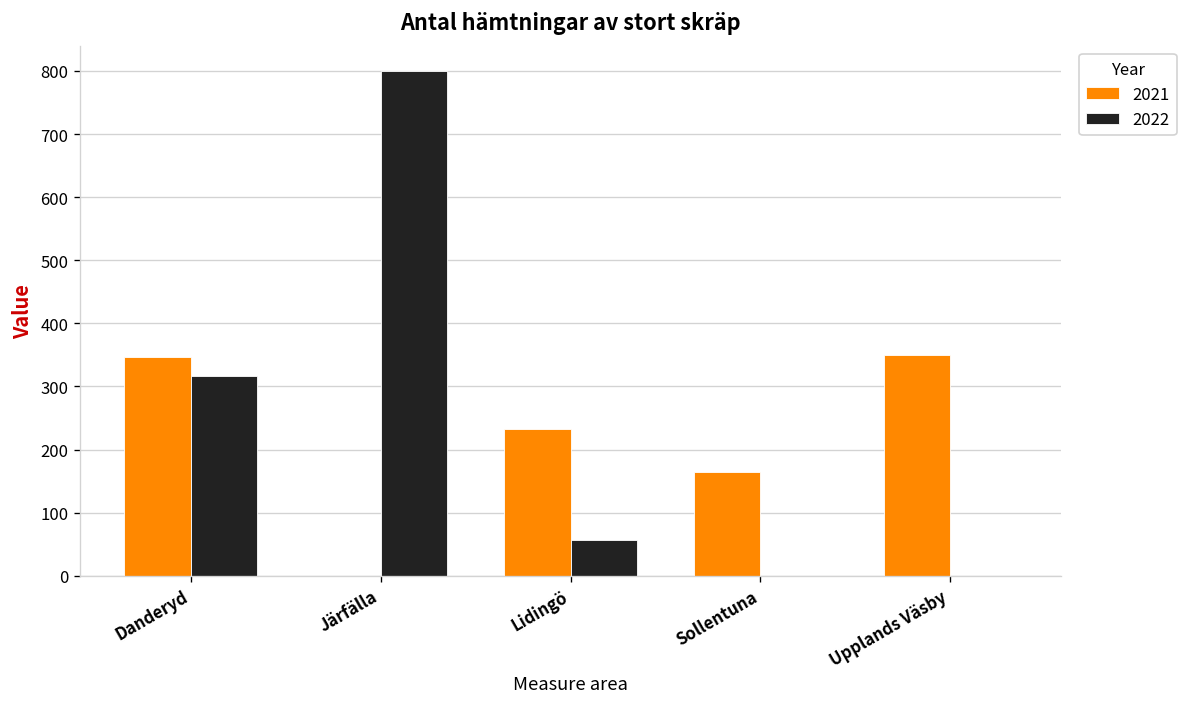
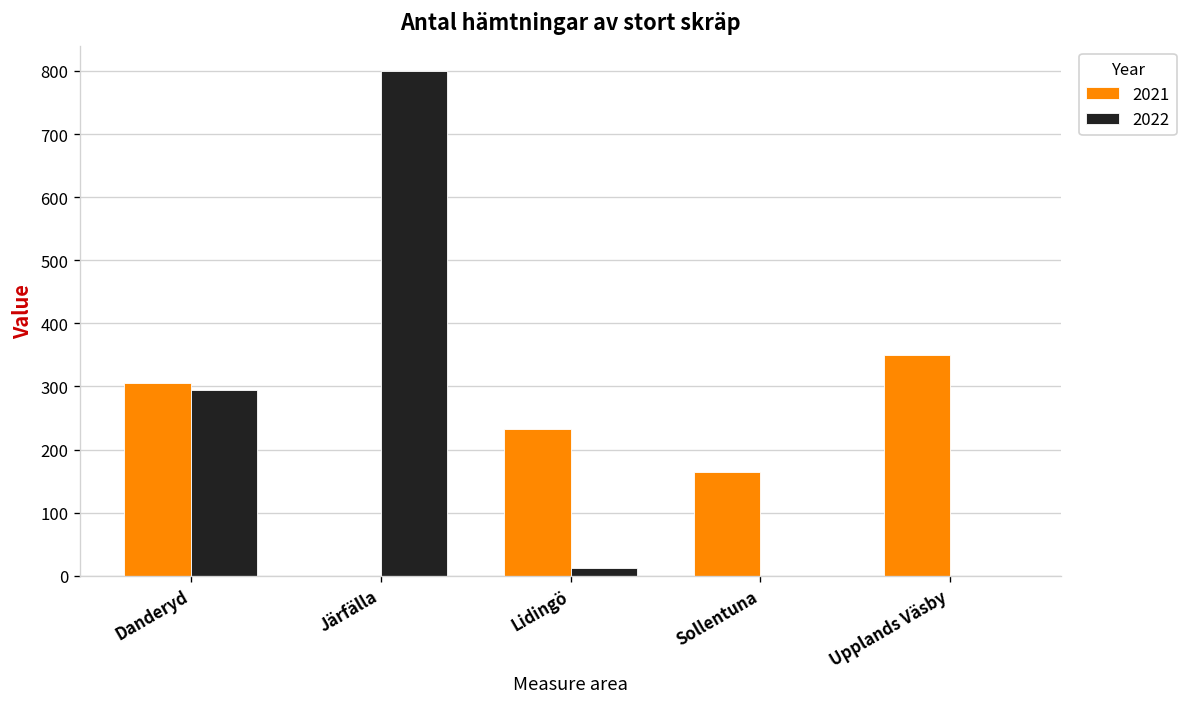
  {
    "2021": {
-     "Danderyd": 350,
+     "Danderyd": 310,
      "Järfälla": 0,
      "Lidingö": 230,
      "Sollentuna": 170,
      "Upplands Väsby": 350
    },
    "2022": {
-     "Danderyd": 320,
+     "Danderyd": 290,
      "Järfälla": 800,
-     "Lidingö": 60,
+     "Lidingö": 10,
      "Sollentuna": 0,
      "Upplands Väsby": 0
    }
  }
